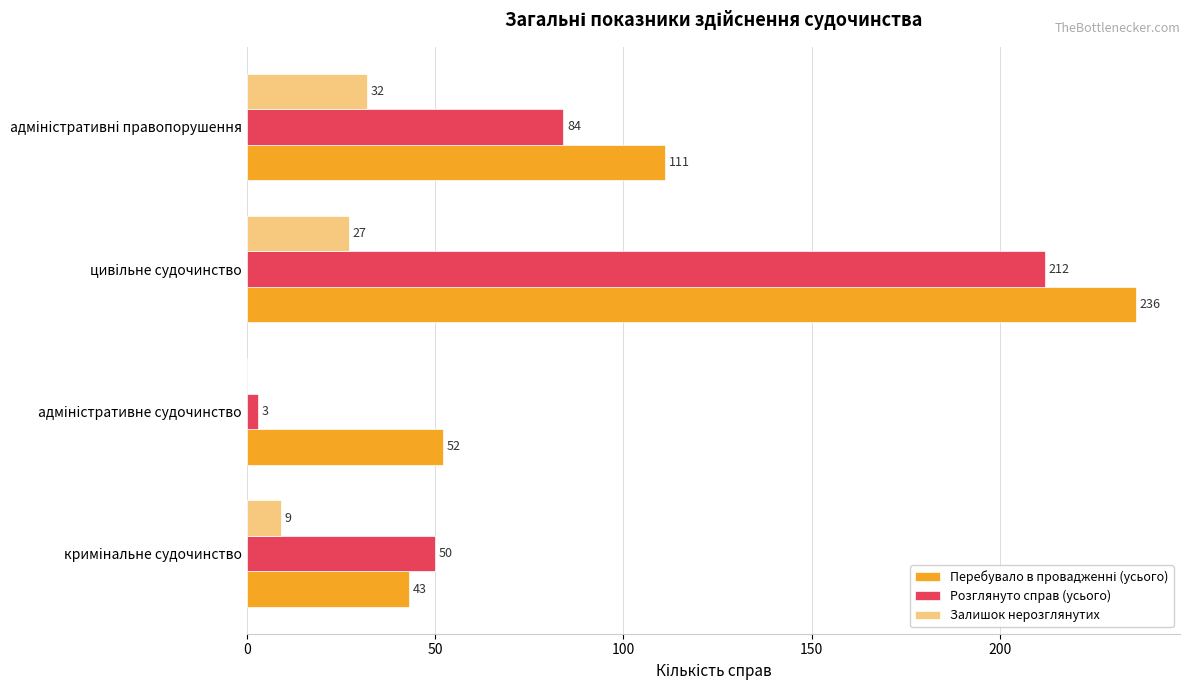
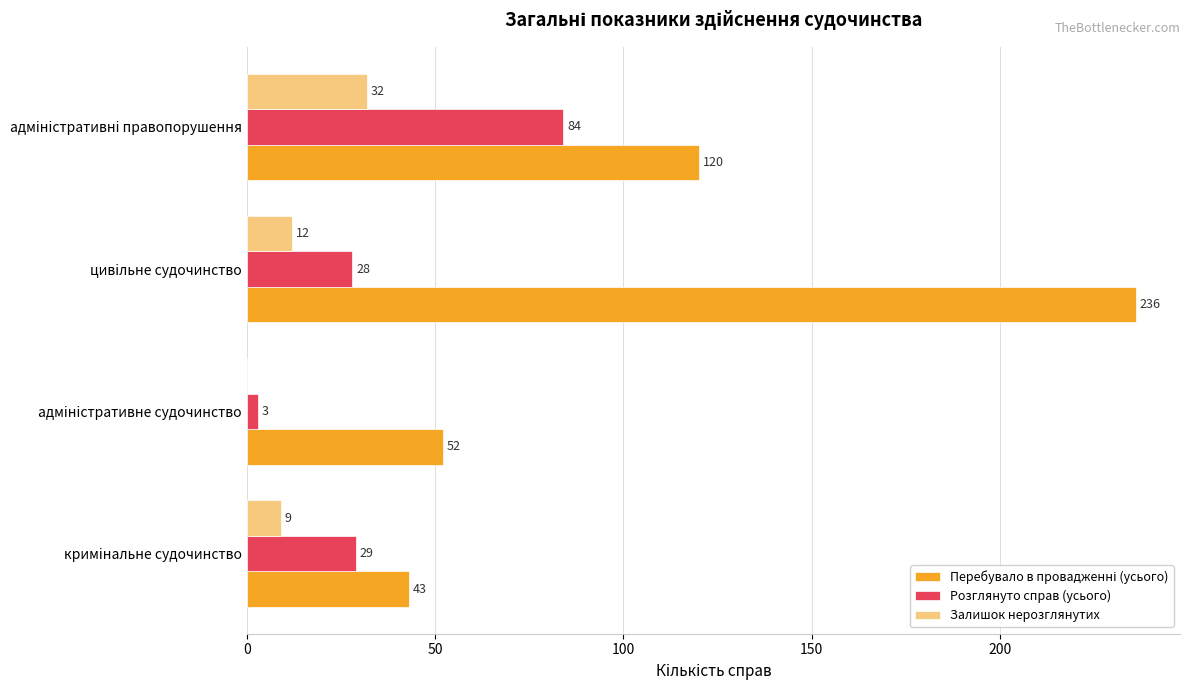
  {
    "Перебувало в провадженні (усього)": {
-     "адміністративні правопорушення": 111,
+     "адміністративні правопорушення": 120,
      "цивільне судочинство": 236,
      "адміністративне судочинство": 52,
      "кримінальне судочинство": 43
    },
    "Розглянуто справ (усього)": {
      "адміністративні правопорушення": 84,
-     "цивільне судочинство": 212,
+     "цивільне судочинство": 28,
      "адміністративне судочинство": 3,
-     "кримінальне судочинство": 50
+     "кримінальне судочинство": 29
    },
    "Залишок нерозглянутих": {
      "адміністративні правопорушення": 32,
-     "цивільне судочинство": 27,
+     "цивільне судочинство": 12,
      "кримінальне судочинство": 9
    }
  }
